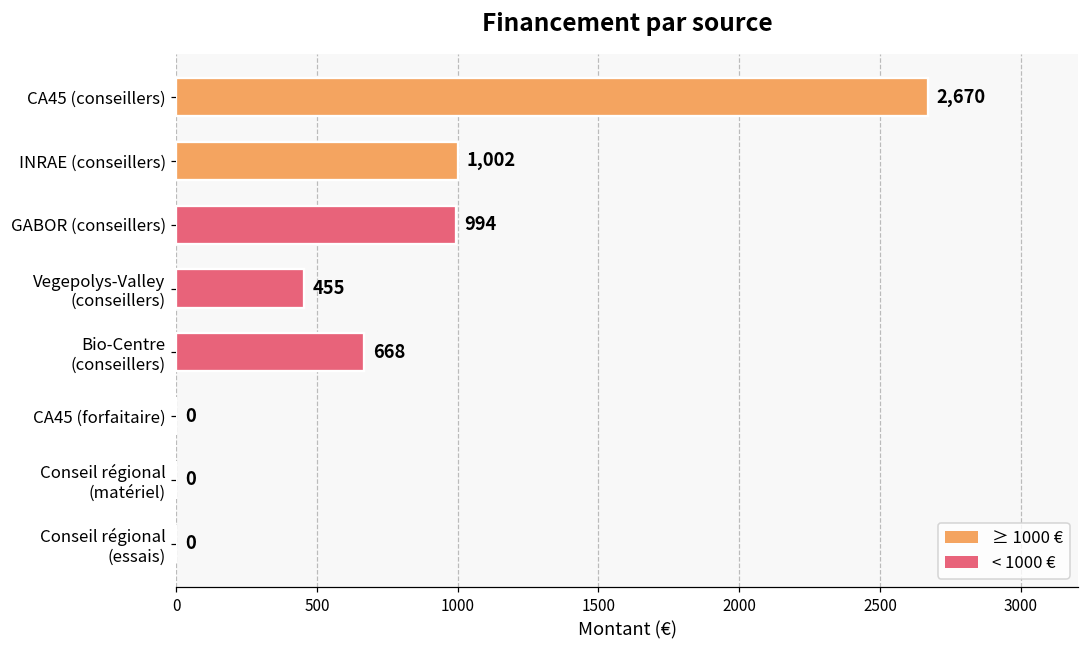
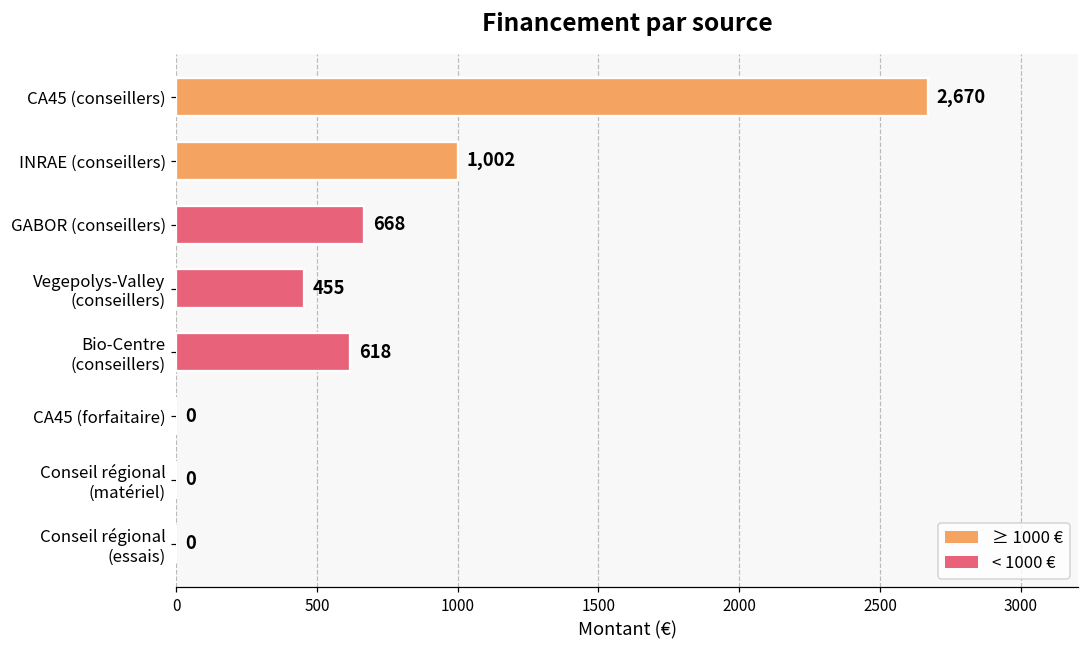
  {
    "CA45 (conseillers)": "2,670",
    "INRAE (conseillers)": "1,002",
-   "GABOR (conseillers)": "994",
+   "GABOR (conseillers)": "668",
    "Vegepolys-Valley (conseillers)": "455",
-   "Bio-Centre (conseillers)": "668",
+   "Bio-Centre (conseillers)": "618",
    "CA45 (forfaitaire)": "0",
    "Conseil régional (matériel)": "0",
    "Conseil régional (essais)": "0"
  }
